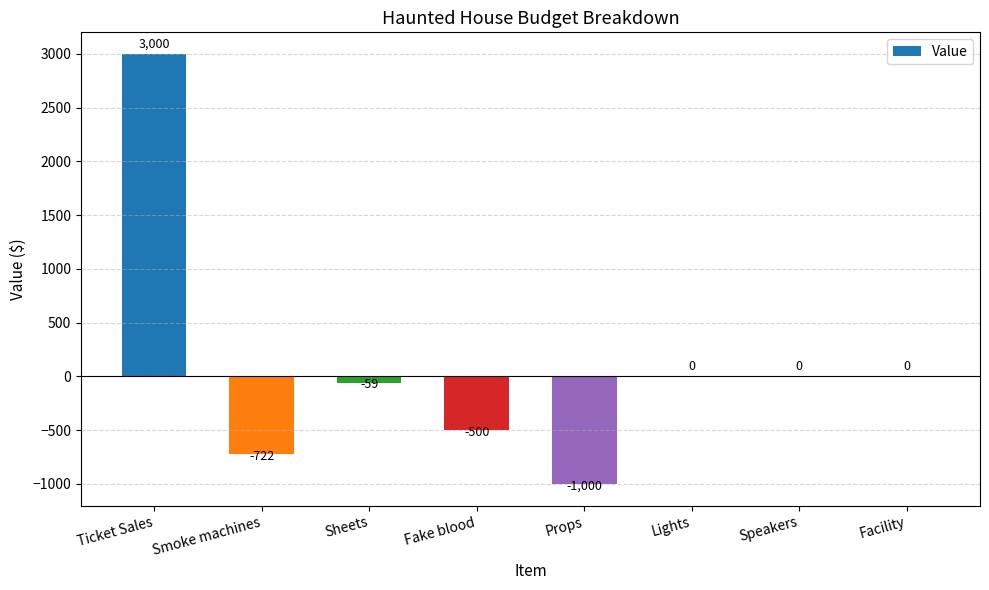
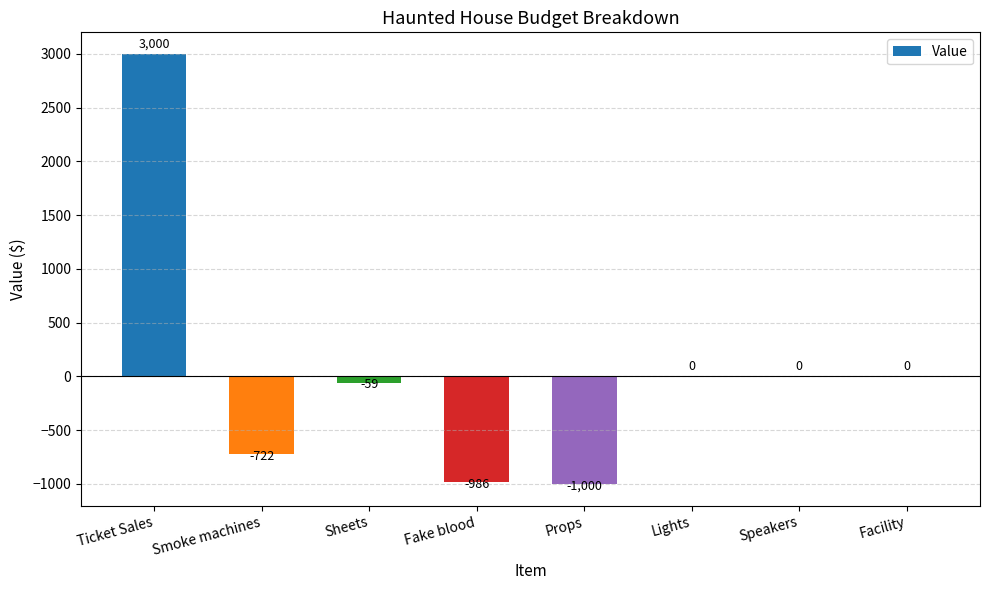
  {
    "Ticket Sales": "3,000",
    "Smoke machines": "-722",
    "Sheets": "-59",
-   "Fake blood": "-500",
+   "Fake blood": "-986",
    "Props": "-1,000",
    "Lights": "0",
    "Speakers": "0",
    "Facility": "0"
  }
